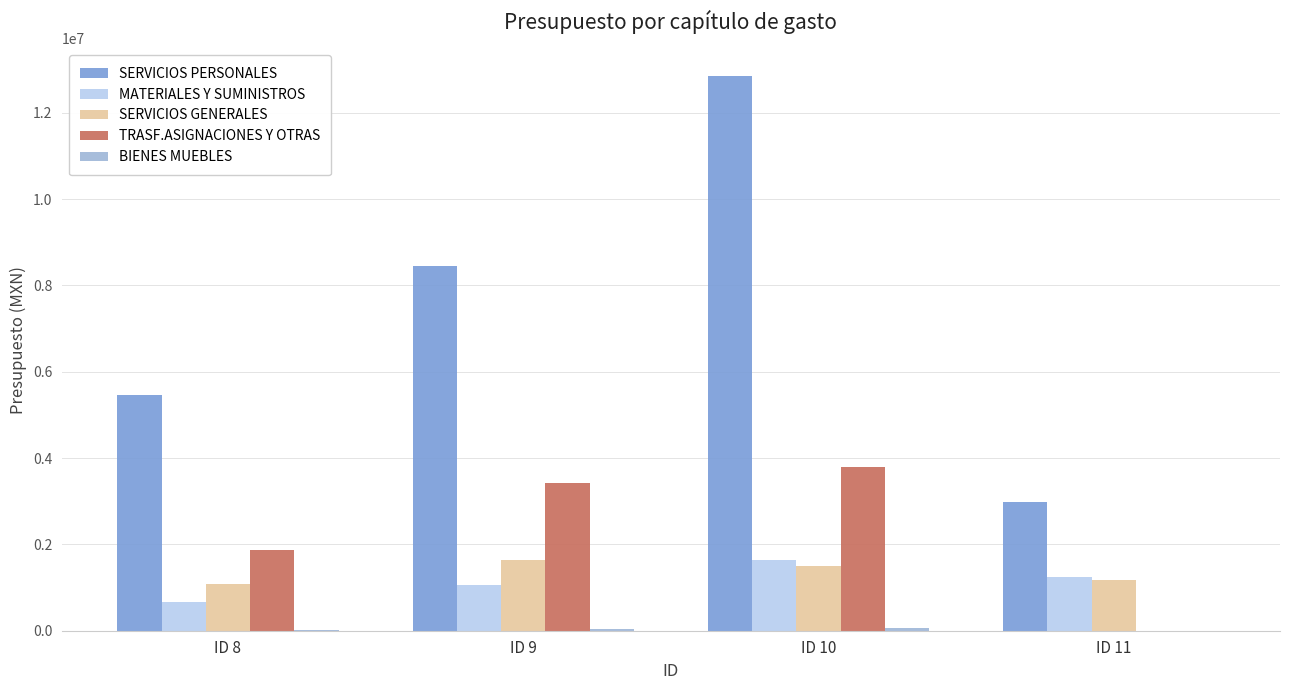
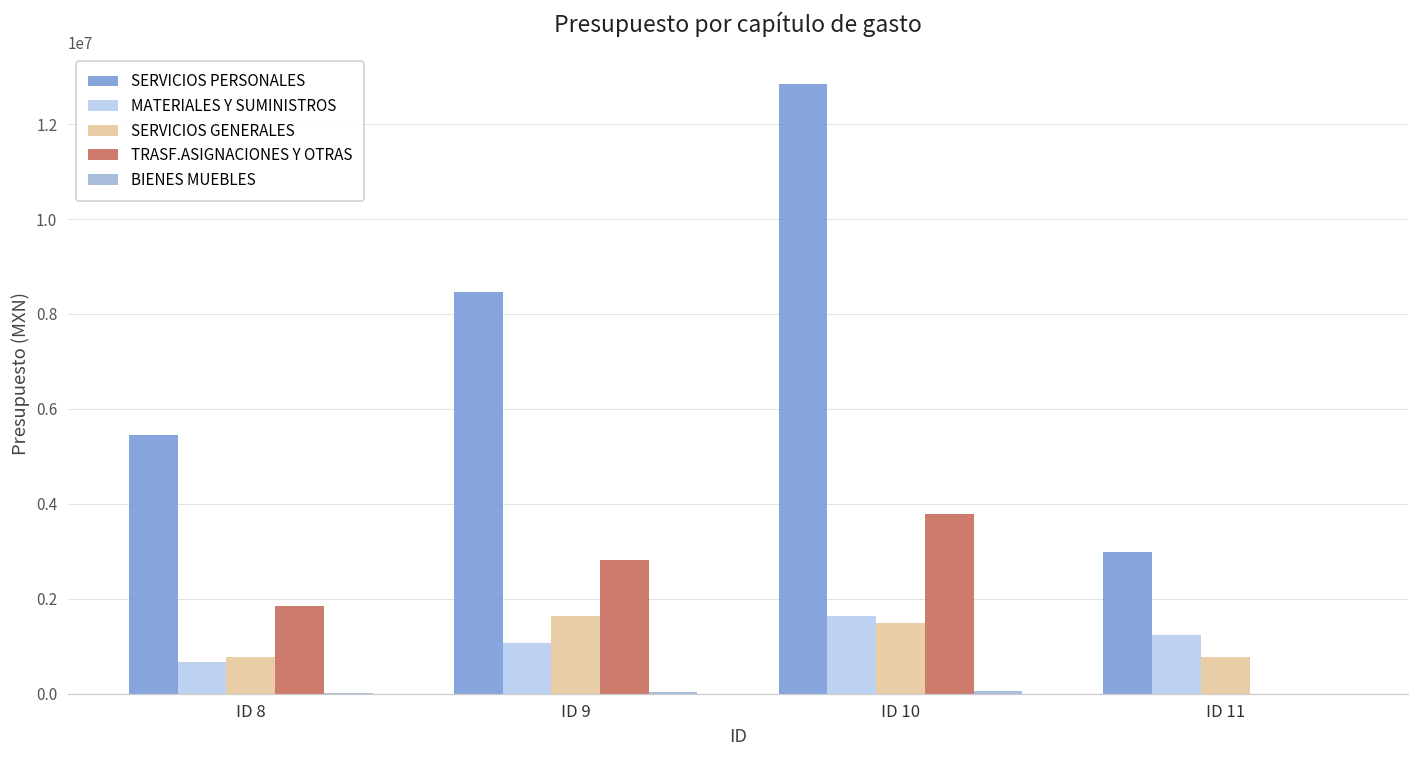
  {
    "SERVICIOS GENERALES": {
-     "ID 8": 1100000,
+     "ID 8": 800000,
      "ID 9": 1600000,
      "ID 10": 1500000,
-     "ID 11": 1200000
+     "ID 11": 800000
    },
    "TRASF.ASIGNACIONES Y OTRAS": {
      "ID 8": 1900000,
-     "ID 9": 3400000,
+     "ID 9": 2800000,
      "ID 10": 3800000,
      "ID 11": 0
    }
  }
